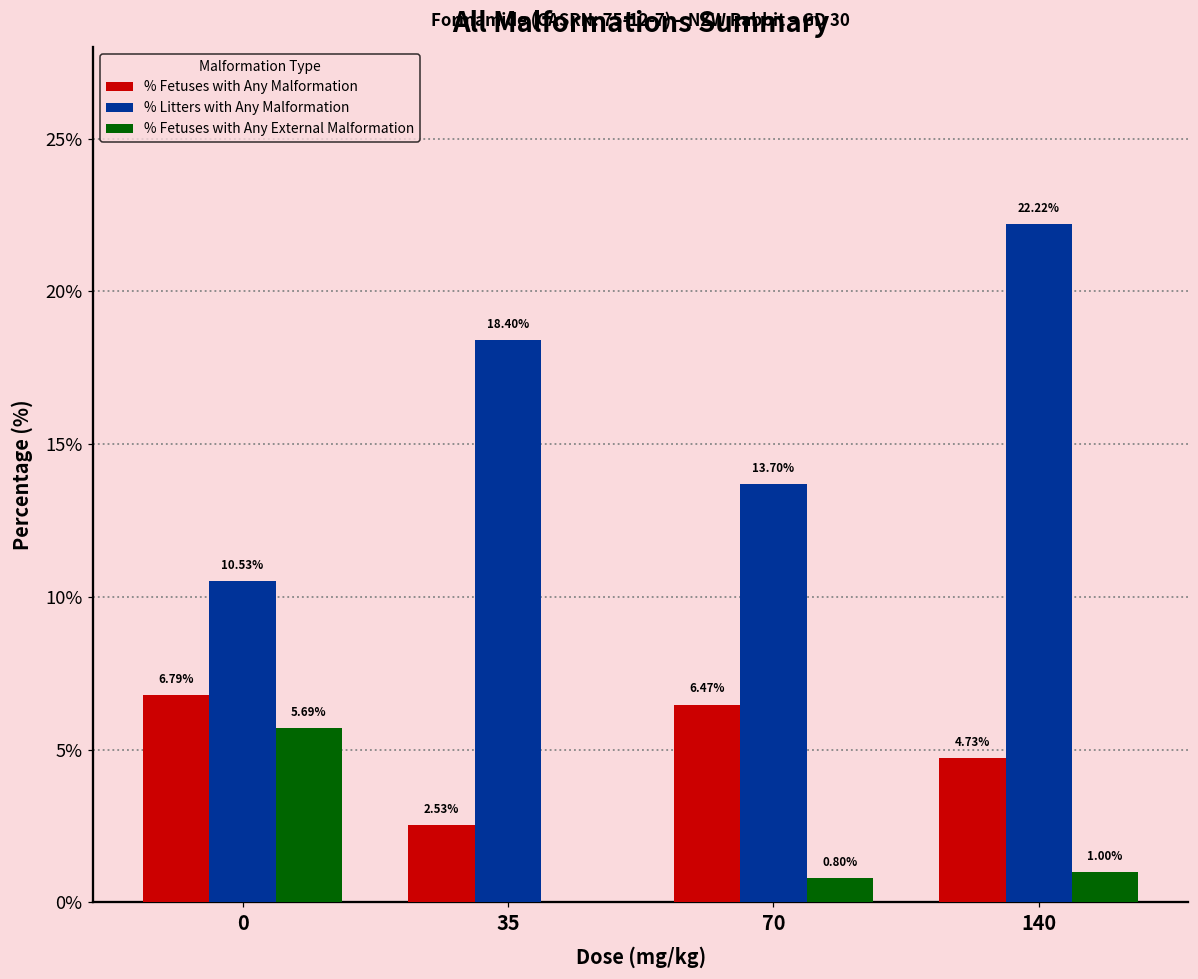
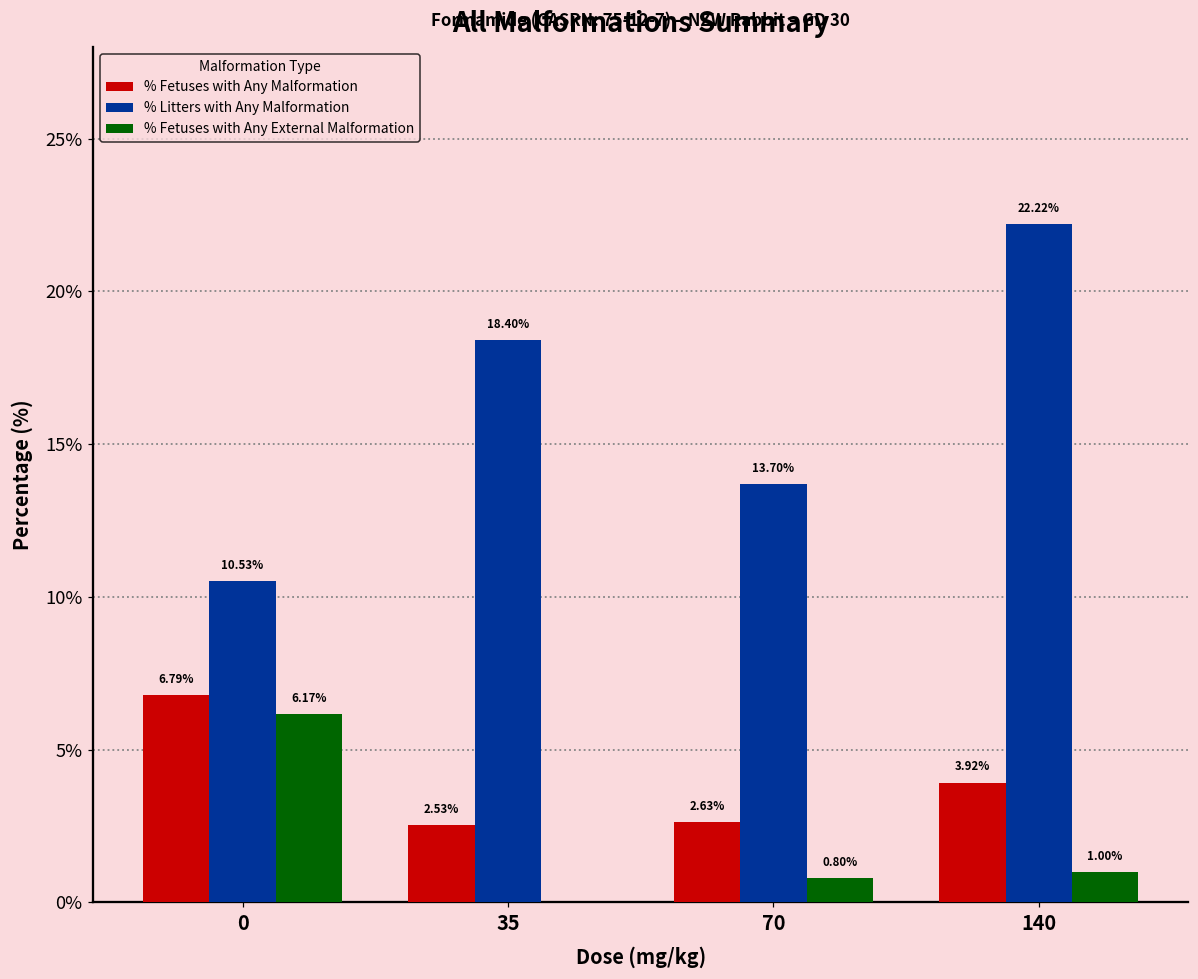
  {
    "% Fetuses with Any Malformation": {
      "0": "6.79%",
      "35": "2.53%",
-     "70": "6.47%",
-     "140": "4.73%"
+     "70": "2.63%",
+     "140": "3.92%"
    },
    "% Litters with Any Malformation": {
      "0": "10.53%",
      "35": "18.40%",
      "70": "13.70%",
      "140": "22.22%"
    },
    "% Fetuses with Any External Malformation": {
-     "0": "5.69%",
+     "0": "6.17%",
      "70": "0.80%",
      "140": "1.00%"
    }
  }
